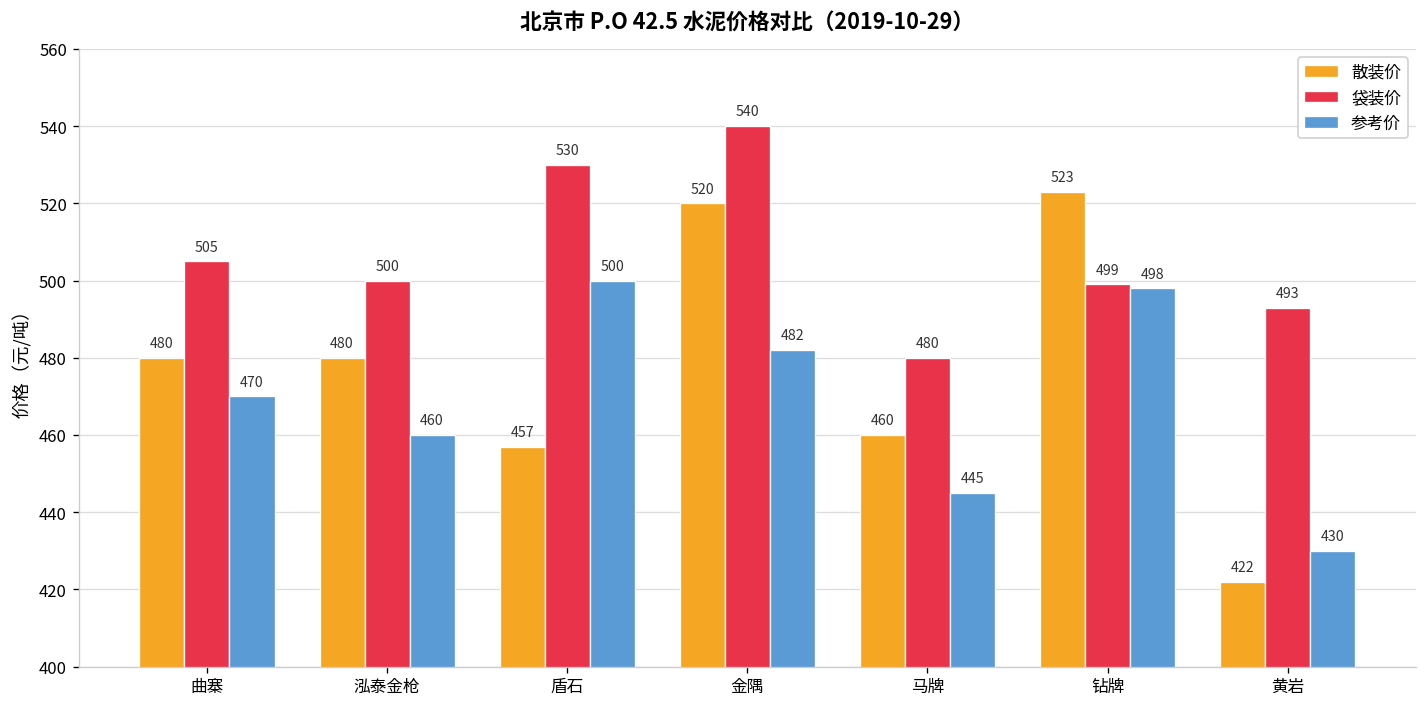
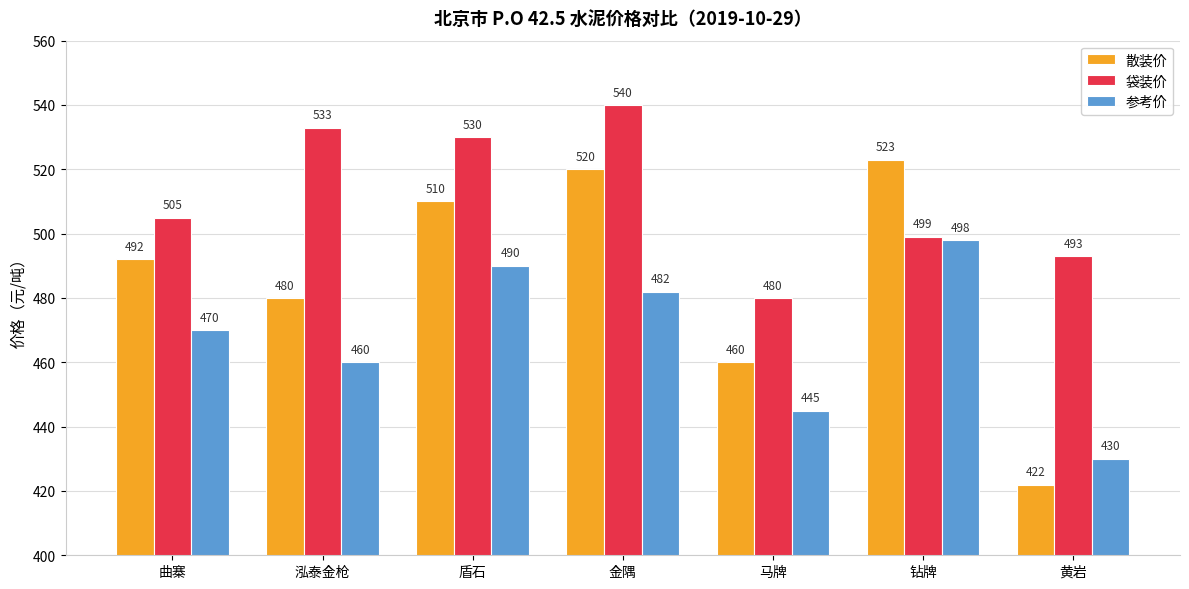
  {
    "散装价": {
-     "曲寨": 480,
+     "曲寨": 492,
      "泓泰金枪": 480,
-     "盾石": 457,
+     "盾石": 510,
      "金隅": 520,
      "马牌": 460,
      "钻牌": 523,
      "黄岩": 422
    },
    "袋装价": {
      "曲寨": 505,
-     "泓泰金枪": 500,
+     "泓泰金枪": 533,
      "盾石": 530,
      "金隅": 540,
      "马牌": 480,
      "钻牌": 499,
      "黄岩": 493
    },
    "参考价": {
      "曲寨": 470,
      "泓泰金枪": 460,
-     "盾石": 500,
+     "盾石": 490,
      "金隅": 482,
      "马牌": 445,
      "钻牌": 498,
      "黄岩": 430
    }
  }
